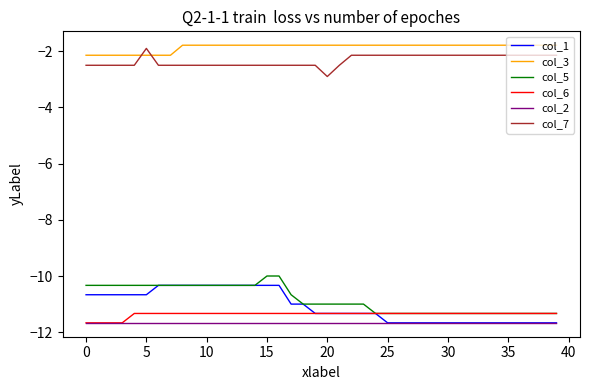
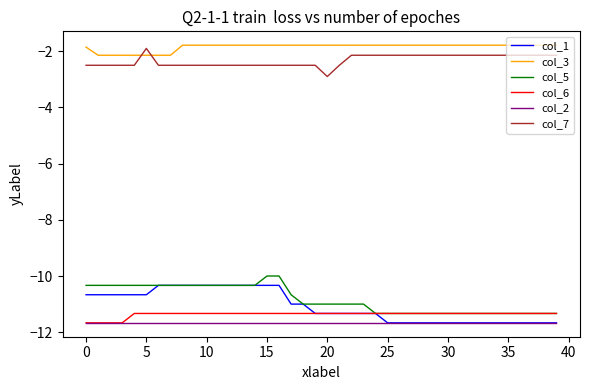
  {
    "col_1": {
      "0": -10.7,
      "5": -10.7,
      "15": -10.3
    },
    "col_3": {
-     "0": -2.1,
+     "0": -1.9,
      "5": -2.1,
      "10": -1.8,
      "15": -1.8,
      "20": -1.8,
      "25": -1.8,
      "30": -1.8
    },
    "col_5": {
      "0": -10.3,
      "5": -10.3,
      "15": -10.0,
      "20": -11.0
    },
    "col_6": {
      "5": -11.3,
      "10": -11.3,
      "15": -11.3
    },
    "col_2": {
      "5": -11.7,
      "10": -11.7,
      "15": -11.7,
      "20": -11.7
    },
    "col_7": {
      "0": -2.5,
      "5": -1.9,
      "10": -2.5,
      "15": -2.5,
      "20": -2.9,
      "25": -2.1,
      "30": -2.1
    }
  }
